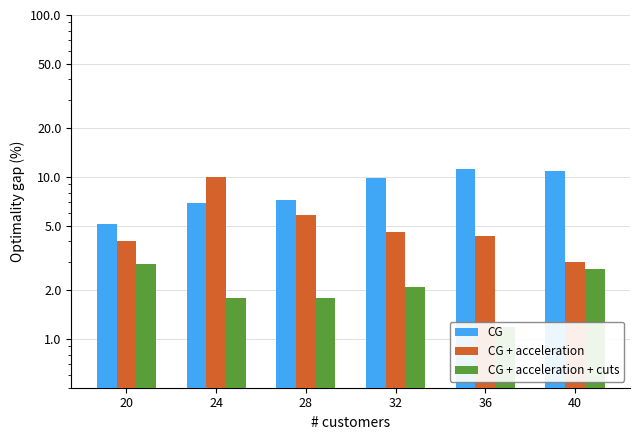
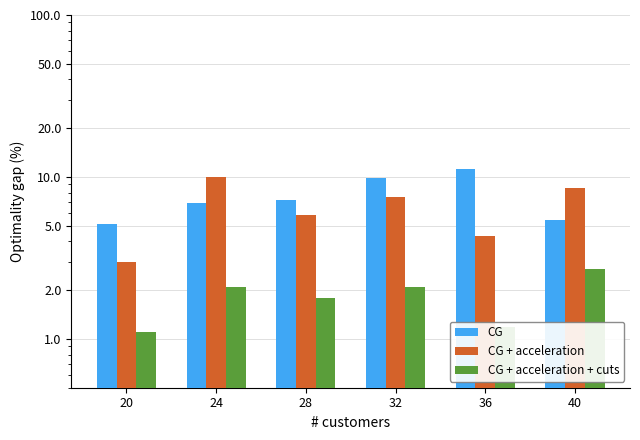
  {
    "CG": {
      "20": 5.1,
      "24": 6.9,
      "28": 7,
      "32": 10,
      "36": 11,
-     "40": 11
+     "40": 5.4
    },
    "CG + acceleration": {
-     "20": 4,
+     "20": 3,
      "24": 10,
      "28": 5.8,
-     "32": 4.6,
+     "32": 8,
      "36": 4.3,
-     "40": 3.0
+     "40": 9
    },
    "CG + acceleration + cuts": {
-     "20": 2.9,
-     "24": 1.8,
+     "20": 1.1,
+     "24": 2.1,
      "28": 1.8,
      "32": 2.1,
      "40": 2.7
    }
  }
